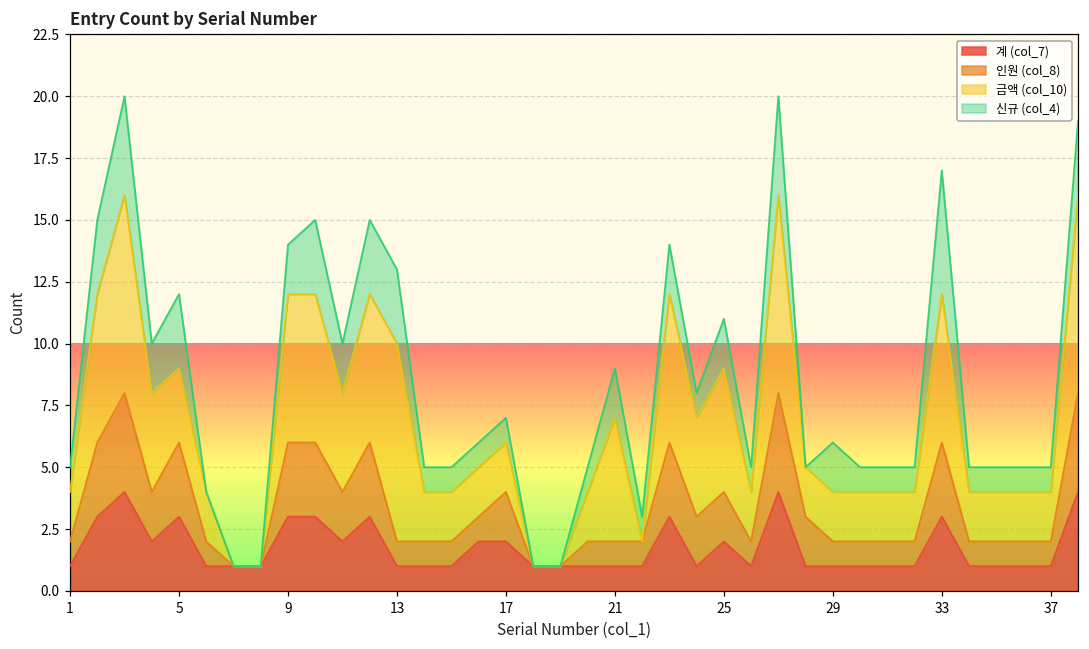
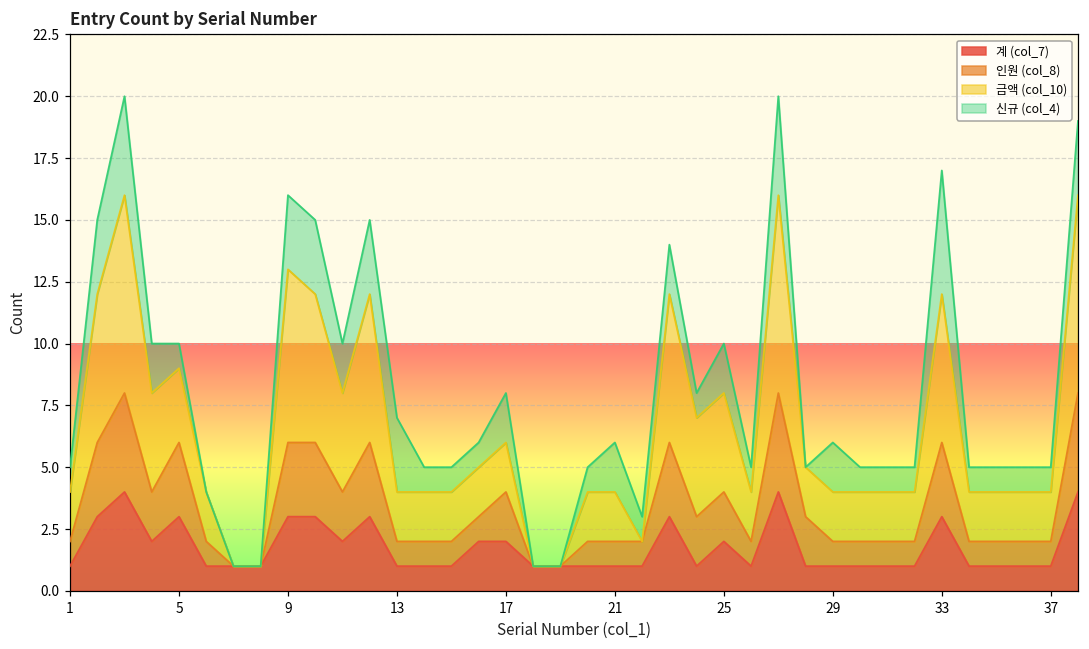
  {
    "금액 (col_10)": {
      "1": 2,
      "5": 3,
-     "9": 6,
-     "13": 8,
+     "9": 7,
+     "13": 2,
      "17": 2,
-     "21": 5,
-     "25": 5,
+     "21": 2,
+     "25": 4,
      "29": 2,
      "33": 6,
      "37": 2
    },
    "신규 (col_4)": {
      "1": 1,
-     "5": 3,
-     "9": 2,
+     "5": 1,
+     "9": 3,
      "13": 3,
-     "17": 1,
+     "17": 2,
      "21": 2,
      "25": 2,
      "29": 2,
      "33": 5,
      "37": 1
    }
  }
